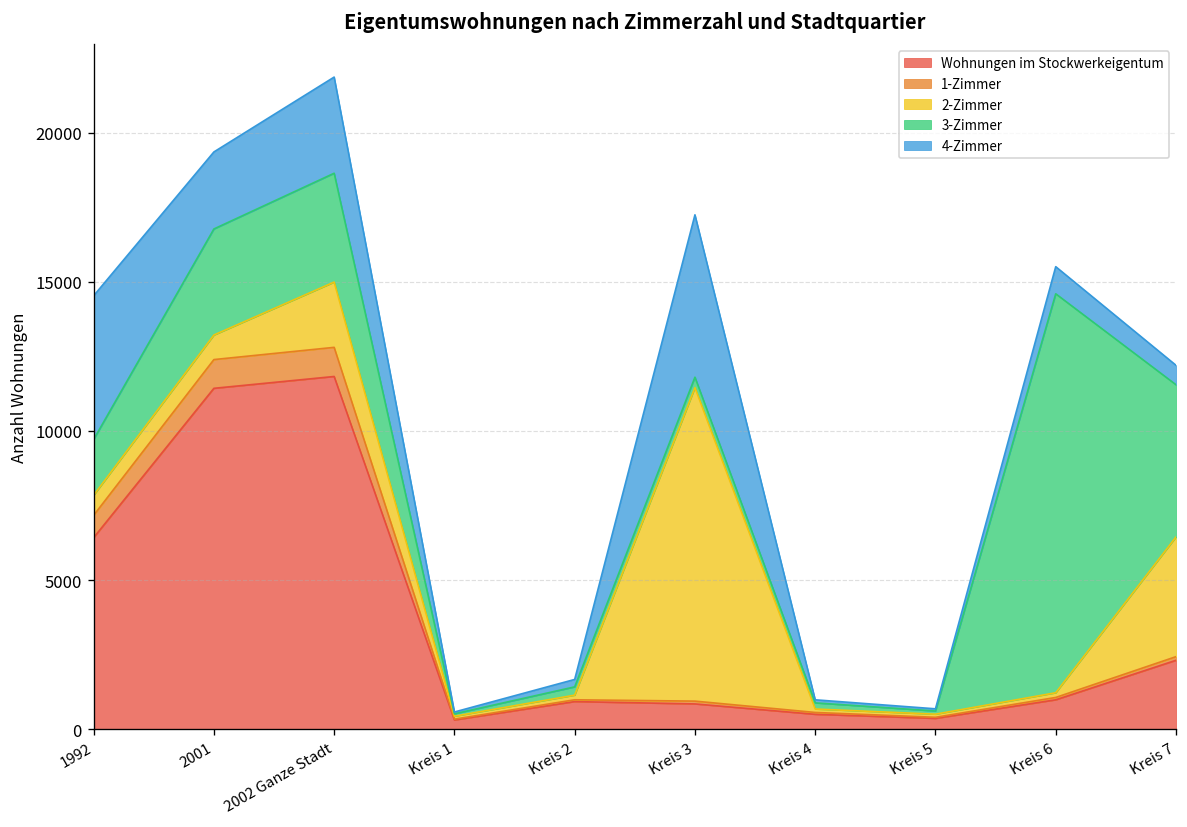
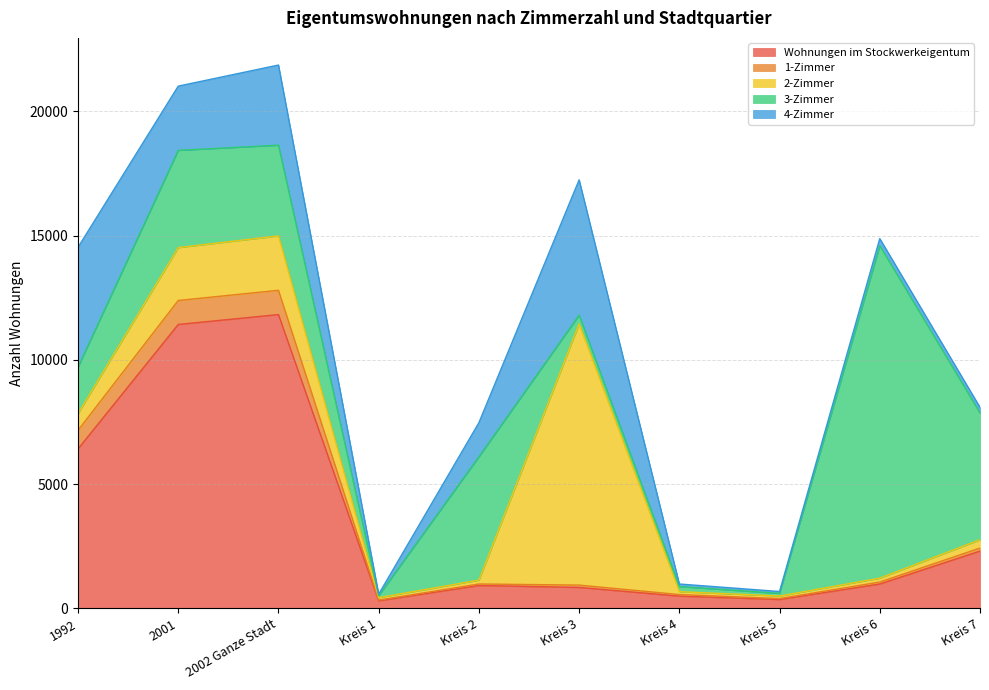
  {
    "2-Zimmer": {
      "1992": 700,
-     "2001": 800,
+     "2001": 2100,
      "2002 Ganze Stadt": 2200,
      "Kreis 2": 200,
      "Kreis 3": 10500,
      "Kreis 4": 100,
      "Kreis 5": 100,
      "Kreis 6": 200,
-     "Kreis 7": 4000
+     "Kreis 7": 300
    },
    "3-Zimmer": {
      "1992": 1900,
-     "2001": 3600,
+     "2001": 3900,
      "2002 Ganze Stadt": 3700,
-     "Kreis 2": 300,
+     "Kreis 2": 5000,
      "Kreis 3": 400,
      "Kreis 4": 200,
      "Kreis 6": 13400,
      "Kreis 7": 5100
    },
    "4-Zimmer": {
      "1992": 4800,
      "2001": 2600,
      "2002 Ganze Stadt": 3200,
-     "Kreis 2": 200,
+     "Kreis 2": 1400,
      "Kreis 3": 5400,
      "Kreis 4": 100,
-     "Kreis 6": 900,
-     "Kreis 7": 700
+     "Kreis 6": 300,
+     "Kreis 7": 200
    }
  }
